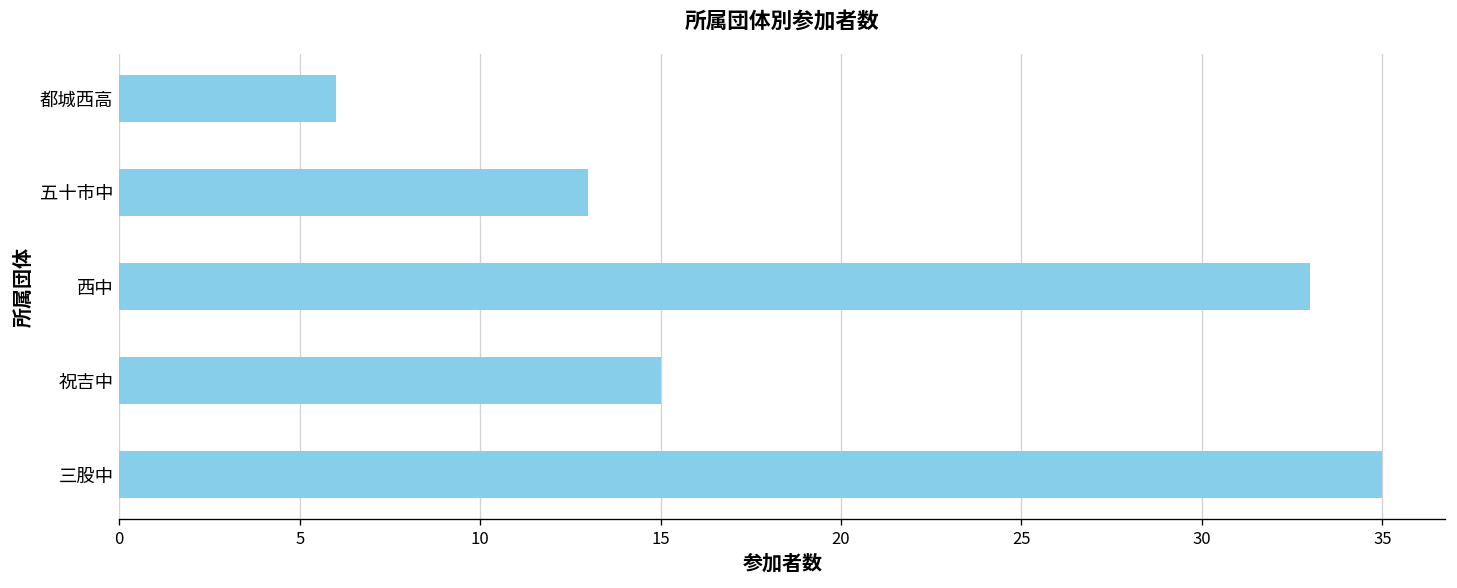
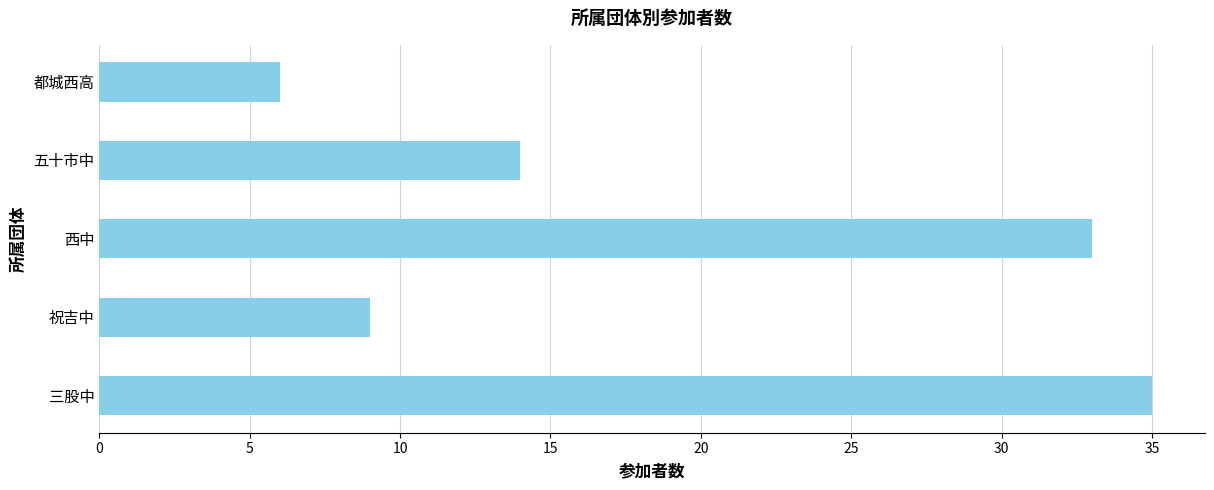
  {
    "都城西高": 6,
-   "五十市中": 13,
+   "五十市中": 14,
    "西中": 33,
-   "祝吉中": 15,
+   "祝吉中": 9,
    "三股中": 35
  }
